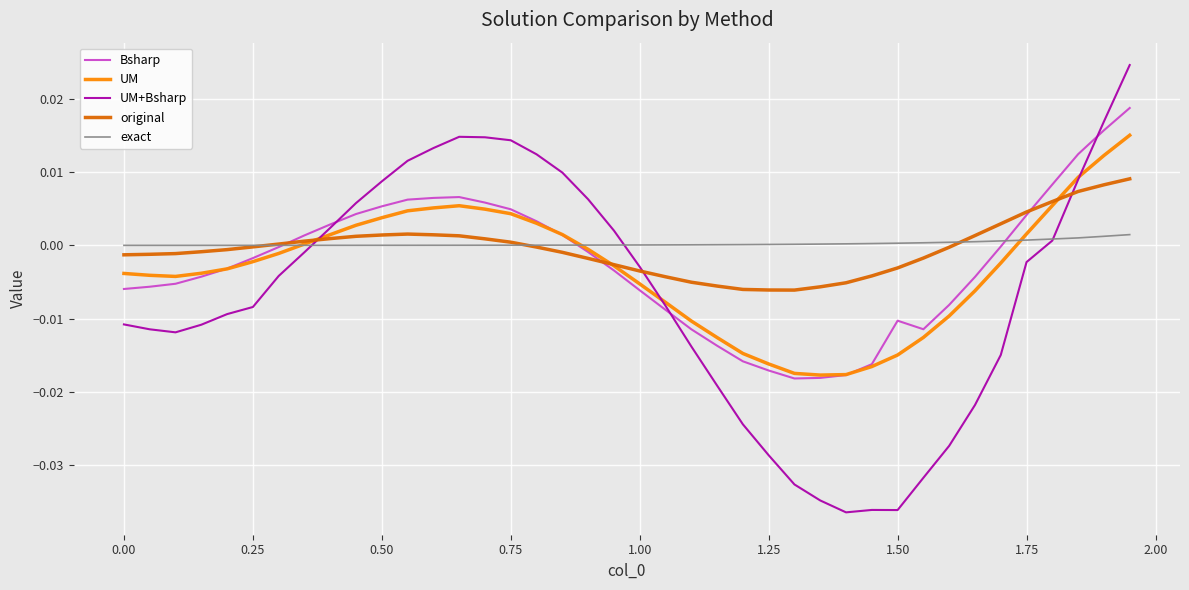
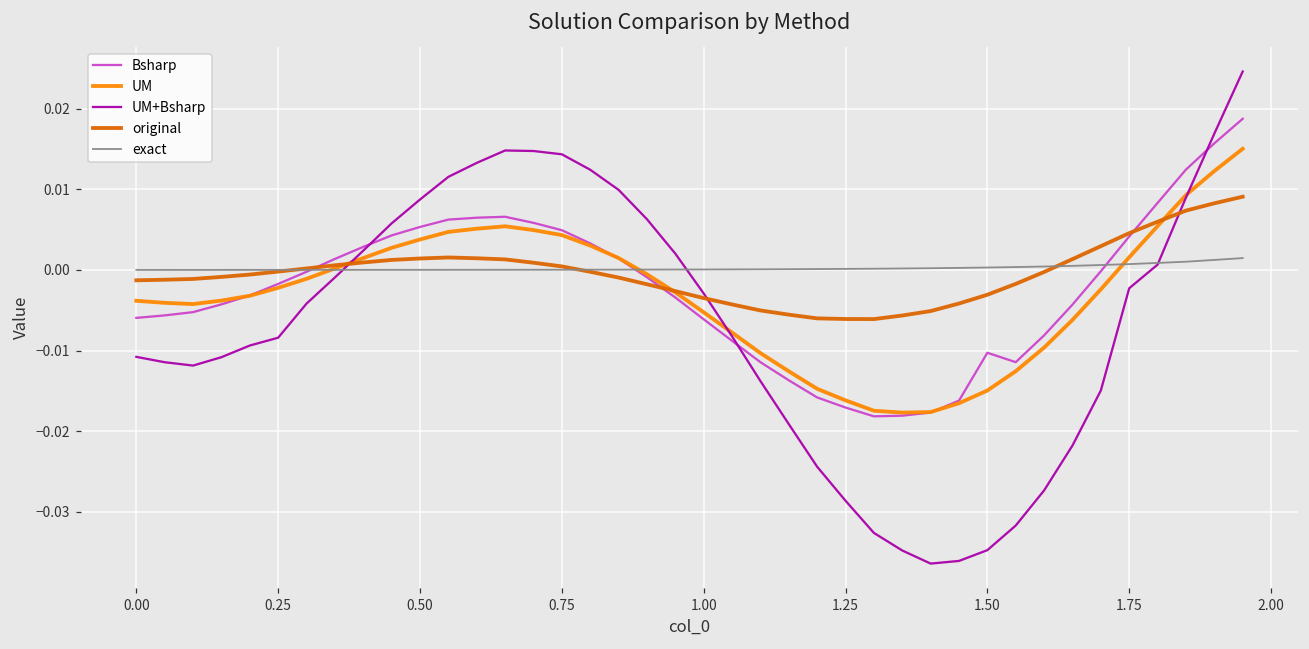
  {
    "Bsharp": {
      "0.00": -0.006,
      "0.25": -0.002,
      "0.50": 0.005,
      "0.75": 0.005,
      "1.00": -0.006,
      "1.25": -0.017,
      "1.50": -0.010,
      "1.75": 0.004
    },
    "UM+Bsharp": {
      "0.00": -0.011,
      "0.25": -0.008,
      "0.50": 0.009,
      "0.75": 0.014,
      "1.00": -0.003,
      "1.25": -0.029,
-     "1.50": -0.036,
+     "1.50": -0.035,
      "1.75": -0.002
    },
    "exact": {
      "0.00": 0.000,
      "0.50": 0.000,
      "0.75": 0.000,
      "1.00": 0.000,
      "1.25": 0.000,
      "1.50": 0.000,
      "1.75": 0.001
    }
  }
